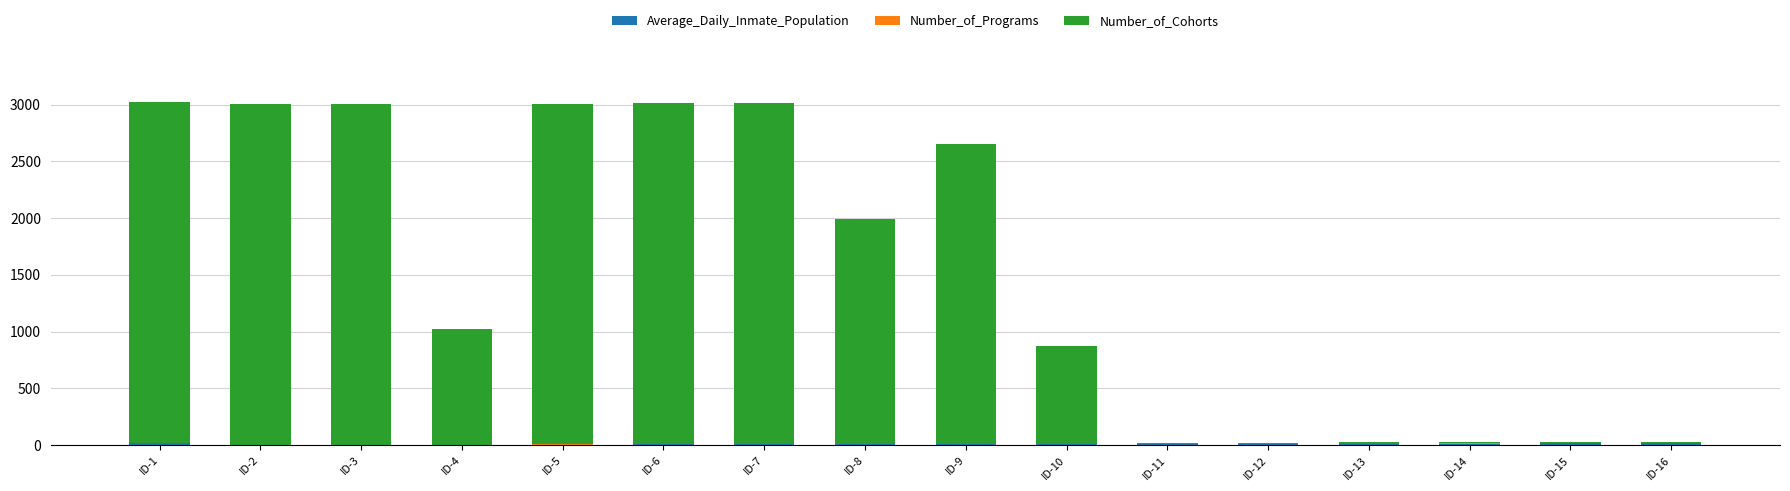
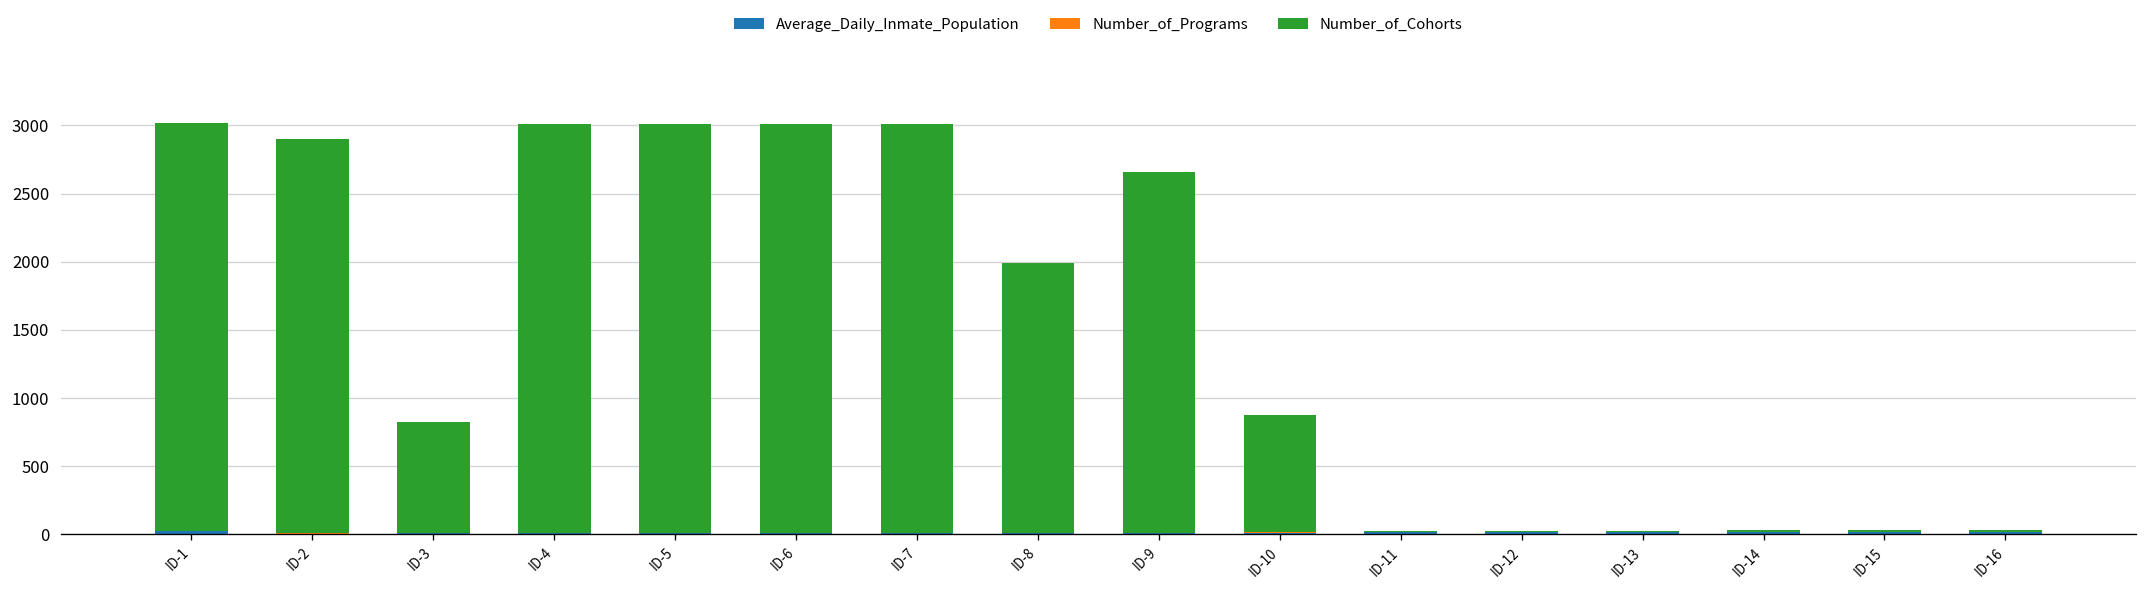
  {
    "Number_of_Cohorts": {
      "ID-1": 3000,
-     "ID-2": 3000,
-     "ID-3": 3000,
-     "ID-4": 1020,
+     "ID-2": 2900,
+     "ID-3": 810,
+     "ID-4": 3000,
      "ID-5": 3010,
      "ID-6": 3010,
      "ID-7": 3010,
      "ID-8": 1980,
      "ID-9": 2650,
      "ID-10": 870
    }
  }
